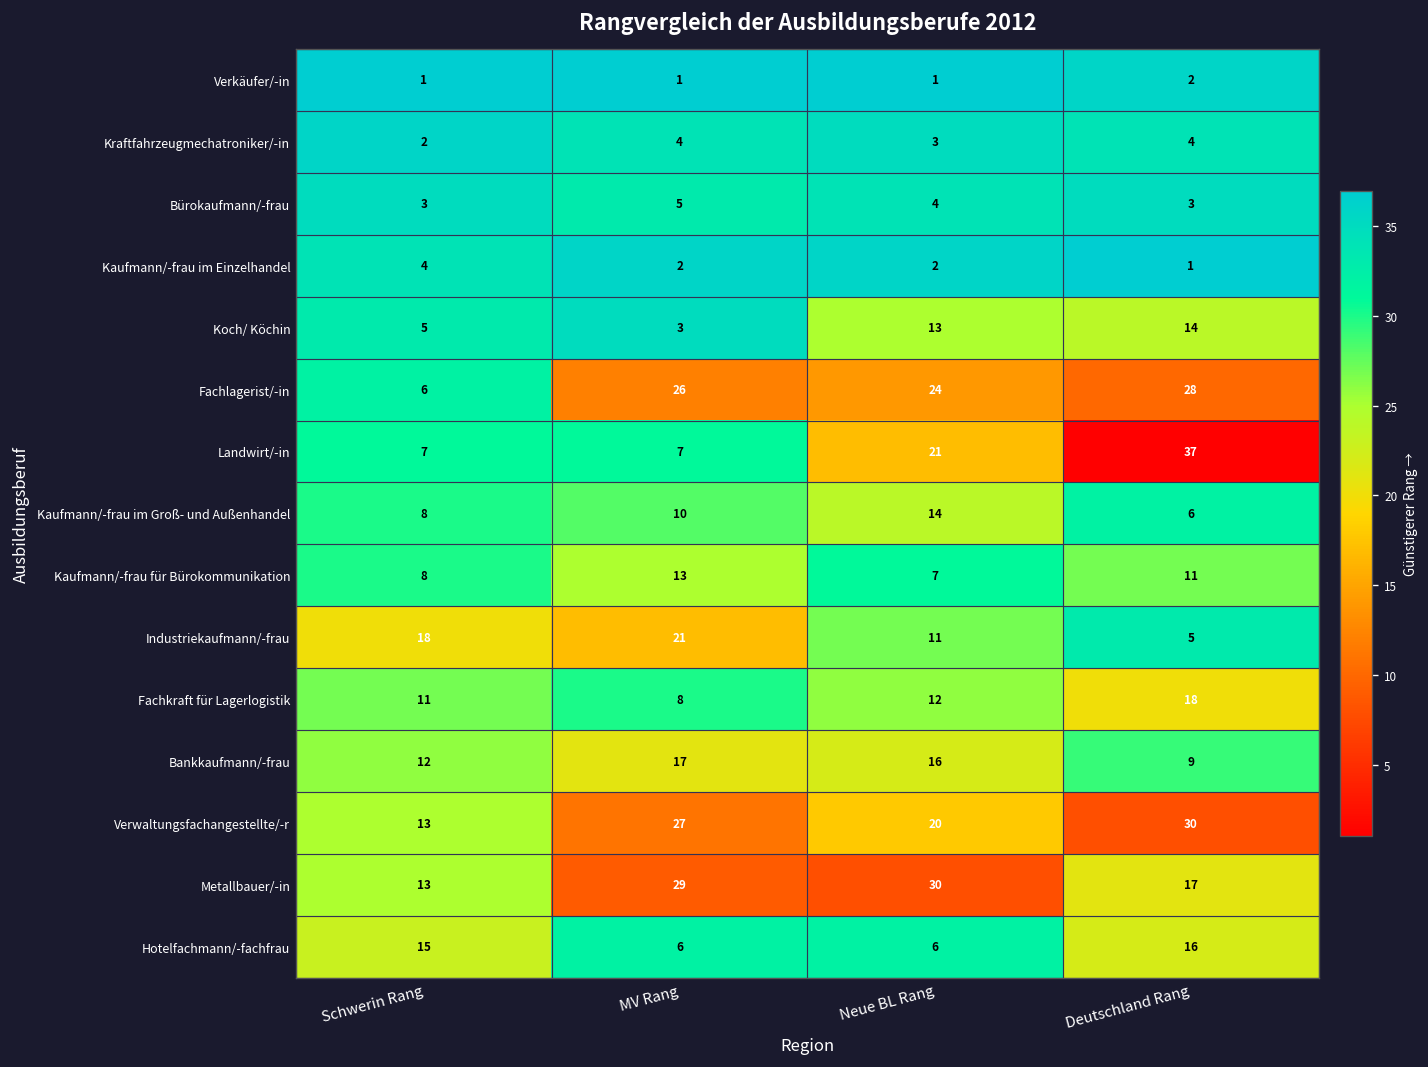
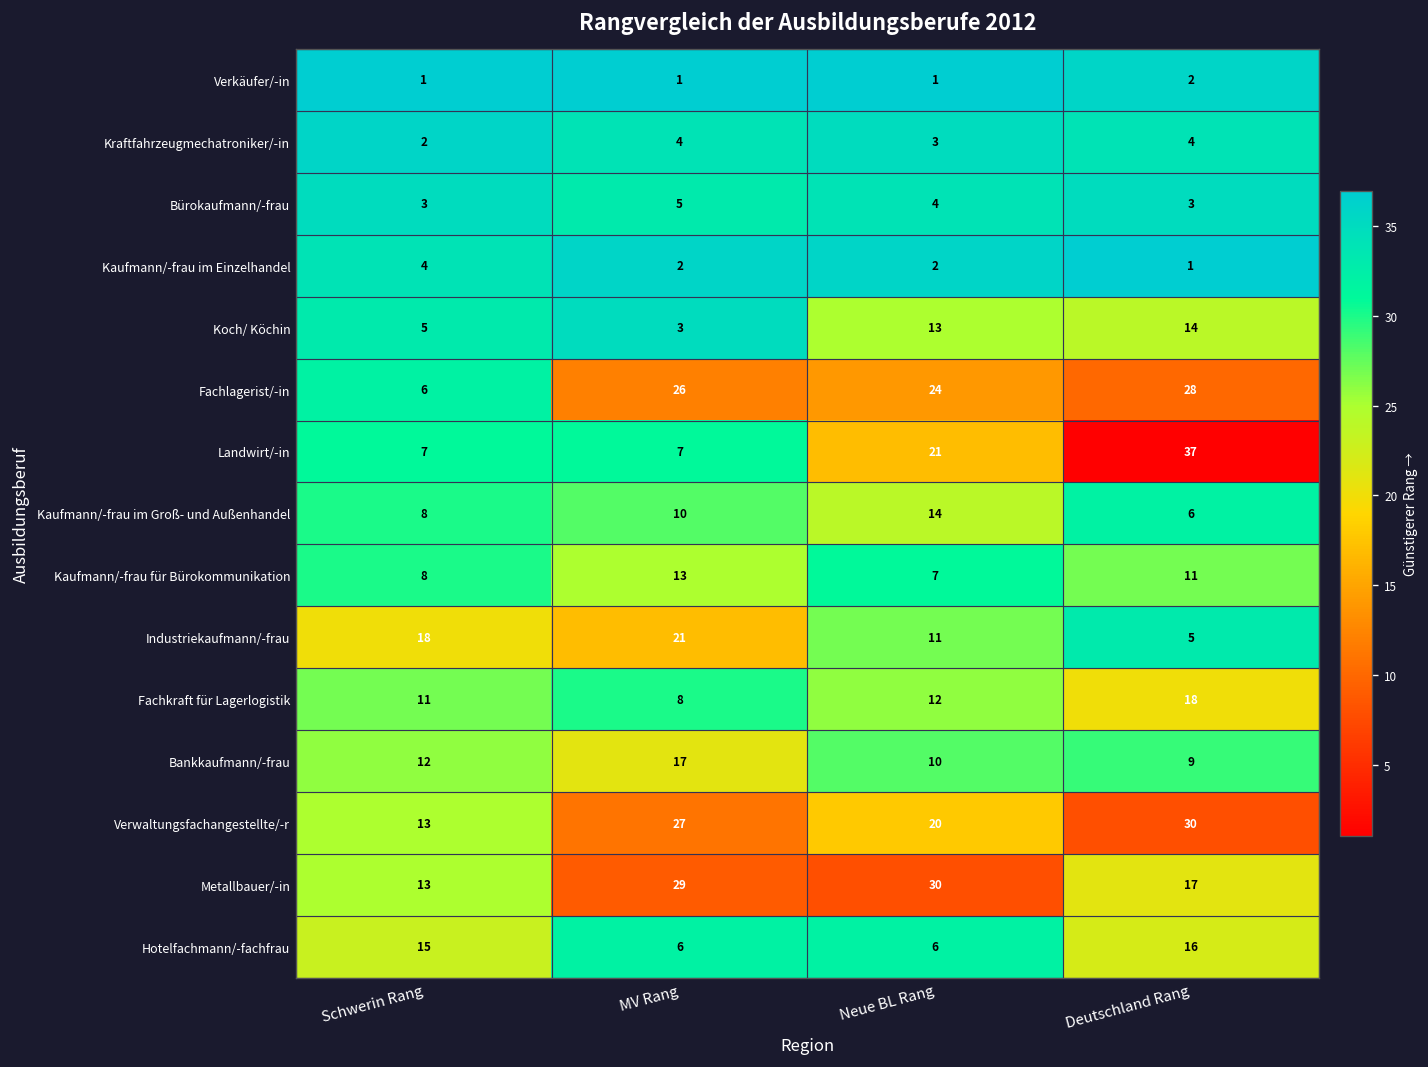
  {
    "Verkäufer/-in": {
      "Schwerin Rang": 1,
      "MV Rang": 1,
      "Neue BL Rang": 1,
      "Deutschland Rang": 2
    },
    "Kraftfahrzeugmechatroniker/-in": {
      "Schwerin Rang": 2,
      "MV Rang": 4,
      "Neue BL Rang": 3,
      "Deutschland Rang": 4
    },
    "Bürokaufmann/-frau": {
      "Schwerin Rang": 3,
      "MV Rang": 5,
      "Neue BL Rang": 4,
      "Deutschland Rang": 3
    },
    "Kaufmann/-frau im Einzelhandel": {
      "Schwerin Rang": 4,
      "MV Rang": 2,
      "Neue BL Rang": 2,
      "Deutschland Rang": 1
    },
    "Koch/ Köchin": {
      "Schwerin Rang": 5,
      "MV Rang": 3,
      "Neue BL Rang": 13,
      "Deutschland Rang": 14
    },
    "Fachlagerist/-in": {
      "Schwerin Rang": 6,
      "MV Rang": 26,
      "Neue BL Rang": 24,
      "Deutschland Rang": 28
    },
    "Landwirt/-in": {
      "Schwerin Rang": 7,
      "MV Rang": 7,
      "Neue BL Rang": 21,
      "Deutschland Rang": 37
    },
    "Kaufmann/-frau im Groß- und Außenhandel": {
      "Schwerin Rang": 8,
      "MV Rang": 10,
      "Neue BL Rang": 14,
      "Deutschland Rang": 6
    },
    "Kaufmann/-frau für Bürokommunikation": {
      "Schwerin Rang": 8,
      "MV Rang": 13,
      "Neue BL Rang": 7,
      "Deutschland Rang": 11
    },
    "Industriekaufmann/-frau": {
      "Schwerin Rang": 18,
      "MV Rang": 21,
      "Neue BL Rang": 11,
      "Deutschland Rang": 5
    },
    "Fachkraft für Lagerlogistik": {
      "Schwerin Rang": 11,
      "MV Rang": 8,
      "Neue BL Rang": 12,
      "Deutschland Rang": 18
    },
    "Bankkaufmann/-frau": {
      "Schwerin Rang": 12,
      "MV Rang": 17,
-     "Neue BL Rang": 16,
+     "Neue BL Rang": 10,
      "Deutschland Rang": 9
    },
    "Verwaltungsfachangestellte/-r": {
      "Schwerin Rang": 13,
      "MV Rang": 27,
      "Neue BL Rang": 20,
      "Deutschland Rang": 30
    },
    "Metallbauer/-in": {
      "Schwerin Rang": 13,
      "MV Rang": 29,
      "Neue BL Rang": 30,
      "Deutschland Rang": 17
    },
    "Hotelfachmann/-fachfrau": {
      "Schwerin Rang": 15,
      "MV Rang": 6,
      "Neue BL Rang": 6,
      "Deutschland Rang": 16
    }
  }
